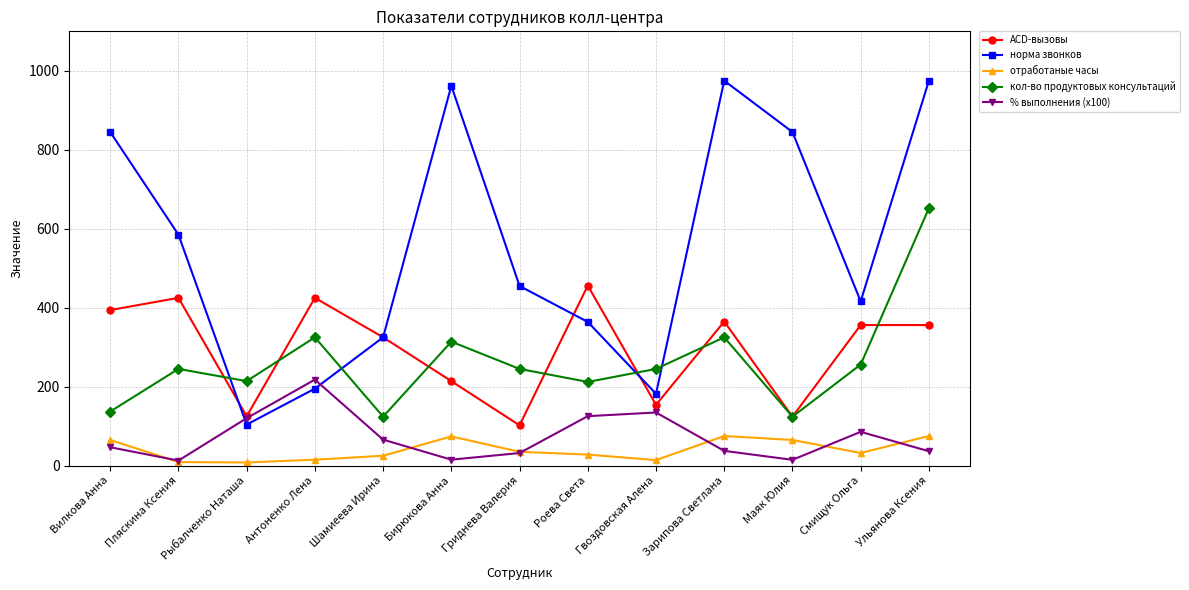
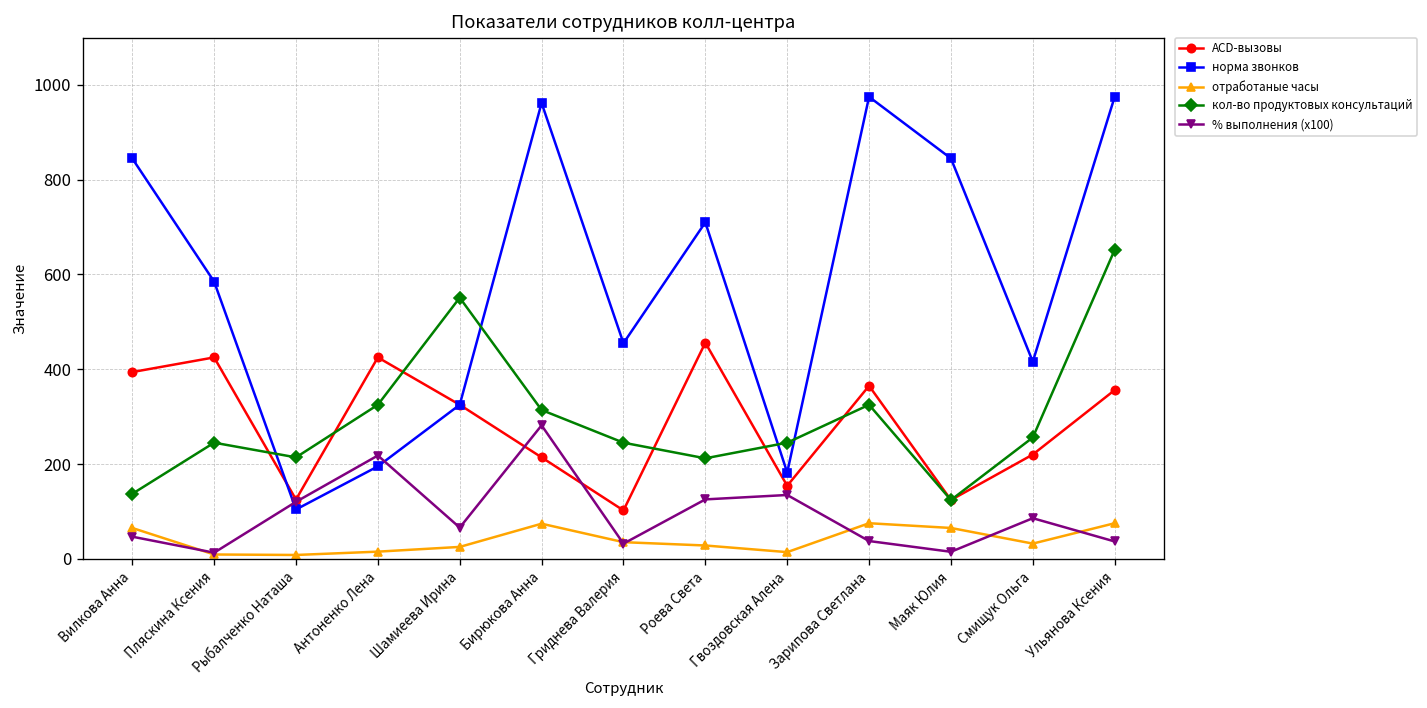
  {
    "ACD-вызовы": {
      "Вилкова Анна": 390,
      "Пляскина Ксения": 430,
      "Антоненко Лена": 430,
      "Бирюкова Анна": 210,
      "Гриднева Валерия": 100,
      "Роева Света": 460,
      "Гвоздовская Алена": 150,
      "Зарипова Светлана": 370,
-     "Смищук Ольга": 360,
+     "Смищук Ольга": 220,
      "Ульянова Ксения": 360
    },
    "норма звонков": {
      "Вилкова Анна": 850,
      "Пляскина Ксения": 590,
      "Рыбалченко Наташа": 100,
      "Антоненко Лена": 200,
      "Бирюкова Анна": 960,
      "Гриднева Валерия": 460,
-     "Роева Света": 360,
+     "Роева Света": 710,
      "Гвоздовская Алена": 180,
      "Зарипова Светлана": 980,
      "Маяк Юлия": 850,
      "Смищук Ольга": 420,
      "Ульянова Ксения": 980
    },
    "отработаные часы": {
      "Вилкова Анна": 70,
      "Рыбалченко Наташа": 10,
      "Антоненко Лена": 20,
      "Шамиеева Ирина": 30,
      "Бирюкова Анна": 70,
      "Роева Света": 30,
      "Гвоздовская Алена": 10,
      "Зарипова Светлана": 80,
      "Маяк Юлия": 70,
      "Смищук Ольга": 30,
      "Ульянова Ксения": 80
    },
    "кол-во продуктовых консультаций": {
      "Вилкова Анна": 140,
      "Пляскина Ксения": 250,
      "Рыбалченко Наташа": 210,
      "Антоненко Лена": 330,
-     "Шамиеева Ирина": 120,
+     "Шамиеева Ирина": 550,
      "Бирюкова Анна": 310,
      "Гриднева Валерия": 250,
      "Роева Света": 210,
      "Гвоздовская Алена": 250,
      "Зарипова Светлана": 330,
      "Смищук Ольга": 260,
      "Ульянова Ксения": 650
    },
    "% выполнения (x100)": {
      "Вилкова Анна": 50,
      "Антоненко Лена": 220,
      "Шамиеева Ирина": 70,
-     "Бирюкова Анна": 20,
+     "Бирюкова Анна": 280,
      "Роева Света": 130,
      "Гвоздовская Алена": 130,
      "Зарипова Светлана": 40,
      "Маяк Юлия": 10,
      "Смищук Ольга": 90,
      "Ульянова Ксения": 40
    }
  }
